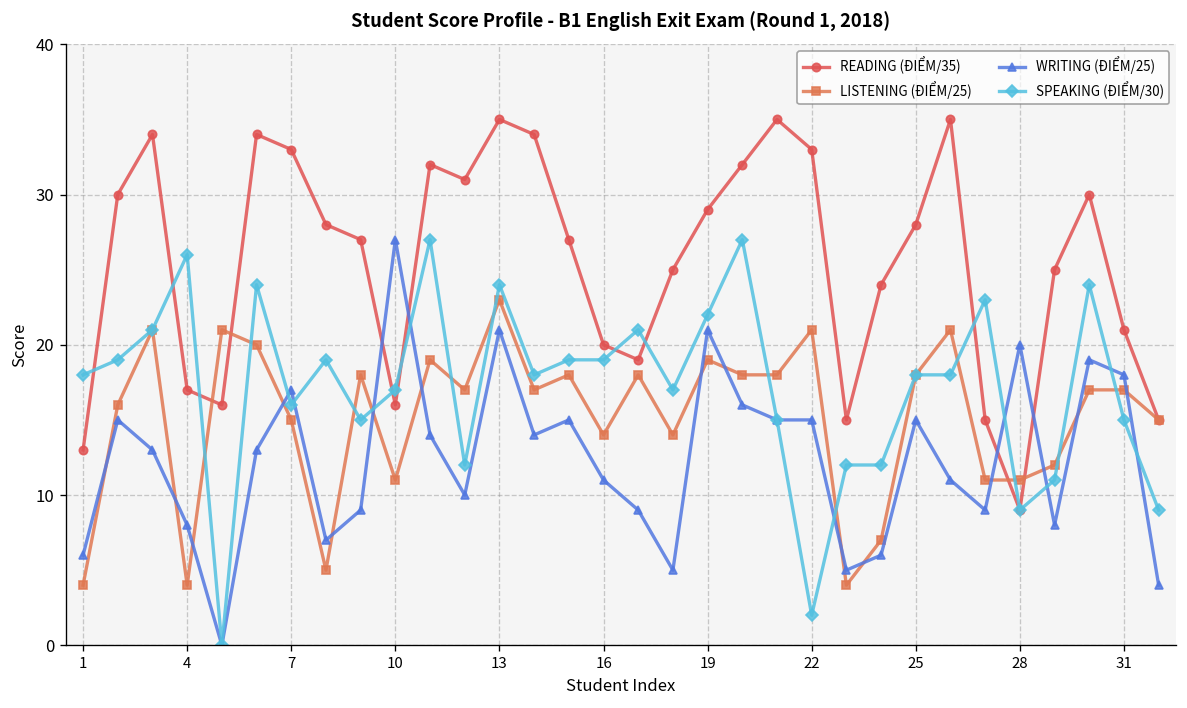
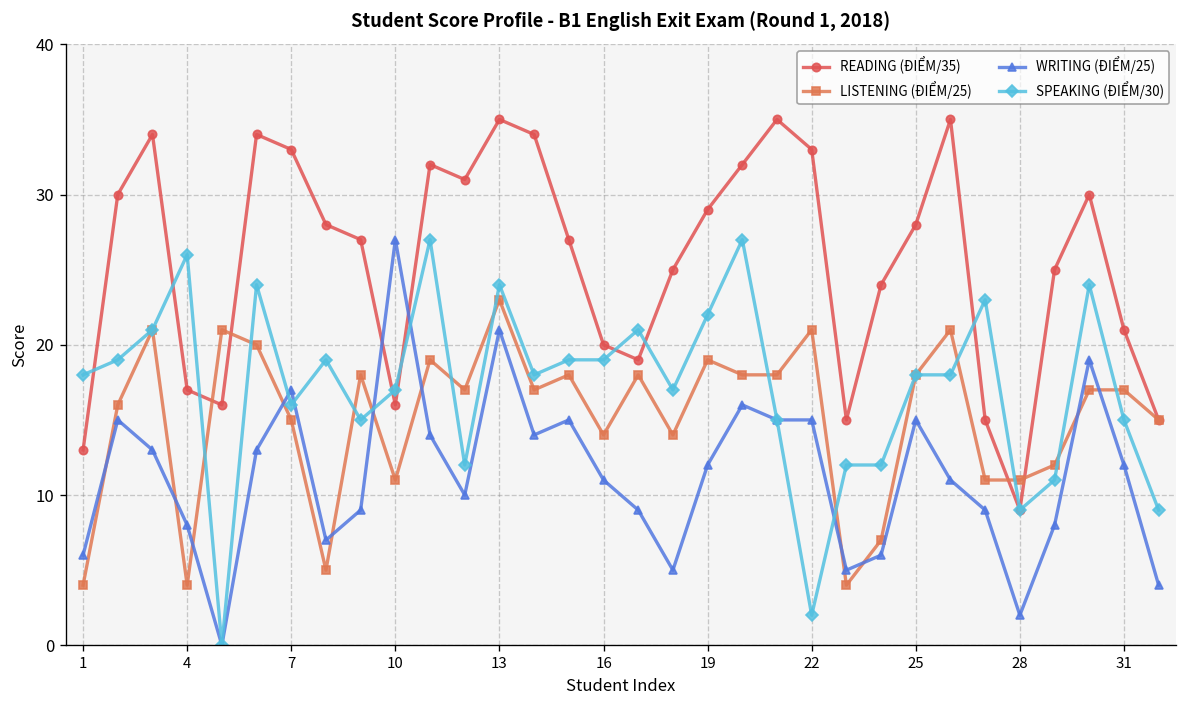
  {
    "WRITING (ĐIỂM/25)": {
      "1": 6,
      "4": 8,
      "7": 17,
      "10": 27,
      "13": 21,
      "16": 11,
-     "19": 21,
+     "19": 12,
      "22": 15,
      "25": 15,
-     "28": 20,
-     "31": 18
+     "28": 2,
+     "31": 12
    },
    "SPEAKING (ĐIỂM/30)": {
      "1": 18,
      "4": 26,
      "7": 16,
      "10": 17,
      "13": 24,
      "16": 19,
      "19": 22,
      "22": 2,
      "31": 15
    }
  }
